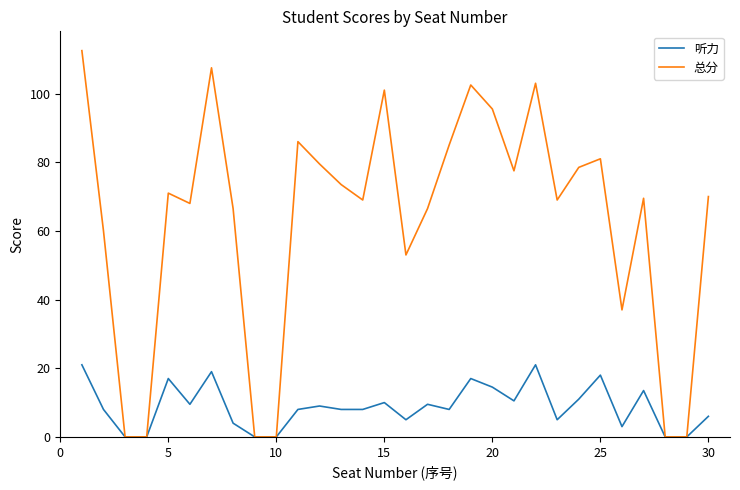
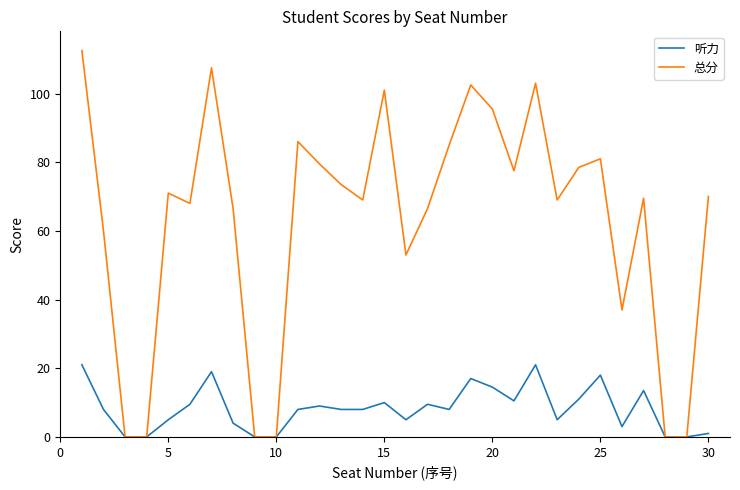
  {
    "听力": {
-     "5": 17,
+     "5": 5,
      "15": 10,
      "20": 15,
      "25": 18,
-     "30": 6
+     "30": 1
    },
    "总分": {
      "5": 71,
      "15": 101,
      "20": 96,
      "25": 81,
      "30": 70
    }
  }
